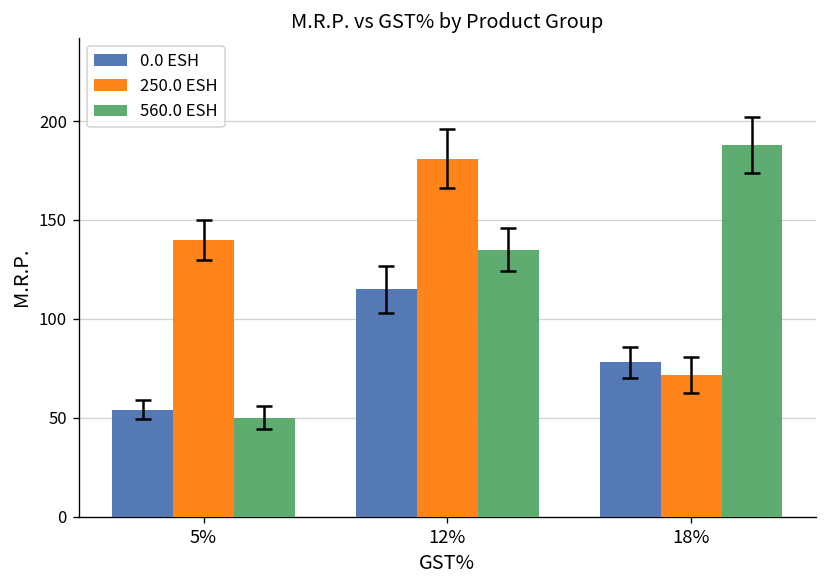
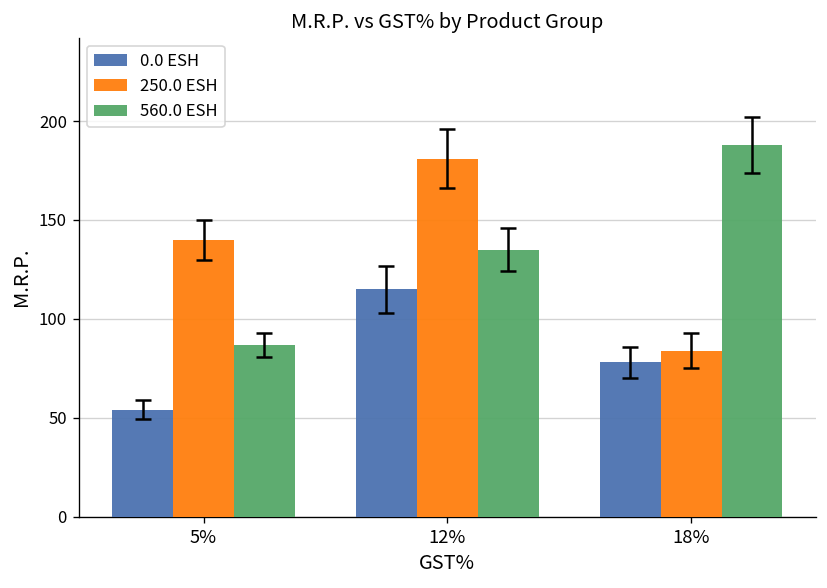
  {
    "250.0 ESH": {
      "5%": 140,
      "12%": 181,
-     "18%": 72
+     "18%": 84
    },
    "560.0 ESH": {
-     "5%": 50,
+     "5%": 87,
      "12%": 135,
      "18%": 188
    }
  }
